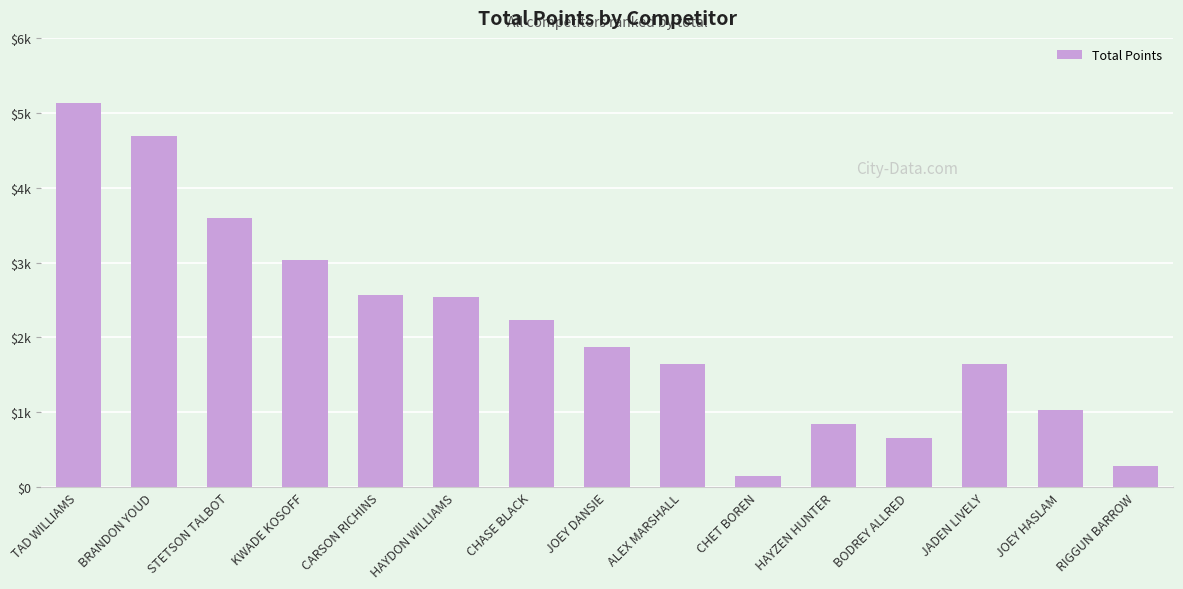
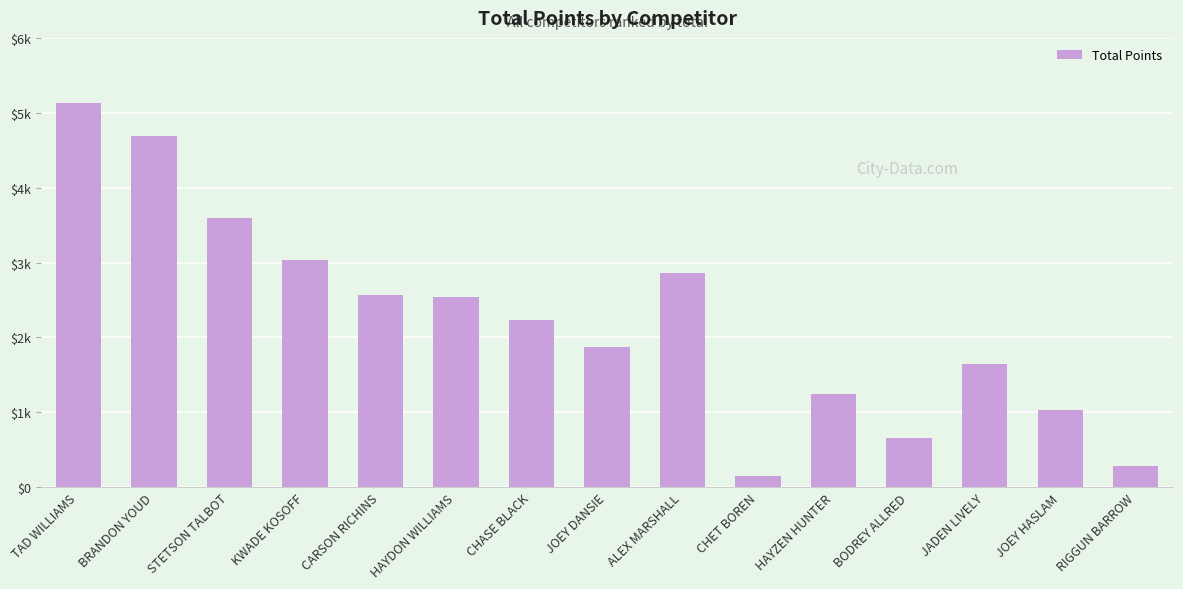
  {
    "TAD WILLIAMS": "$5100",
    "BRANDON YOUD": "$4700",
    "STETSON TALBOT": "$3600",
    "KWADE KOSOFF": "$3000",
    "CARSON RICHINS": "$2600",
    "HAYDON WILLIAMS": "$2500",
    "CHASE BLACK": "$2200",
    "JOEY DANSIE": "$1900",
-   "ALEX MARSHALL": "$1600",
+   "ALEX MARSHALL": "$2900",
    "CHET BOREN": "$200",
-   "HAYZEN HUNTER": "$800",
+   "HAYZEN HUNTER": "$1200",
    "BODREY ALLRED": "$700",
    "JADEN LIVELY": "$1600",
    "JOEY HASLAM": "$1000",
    "RIGGUN BARROW": "$300"
  }
